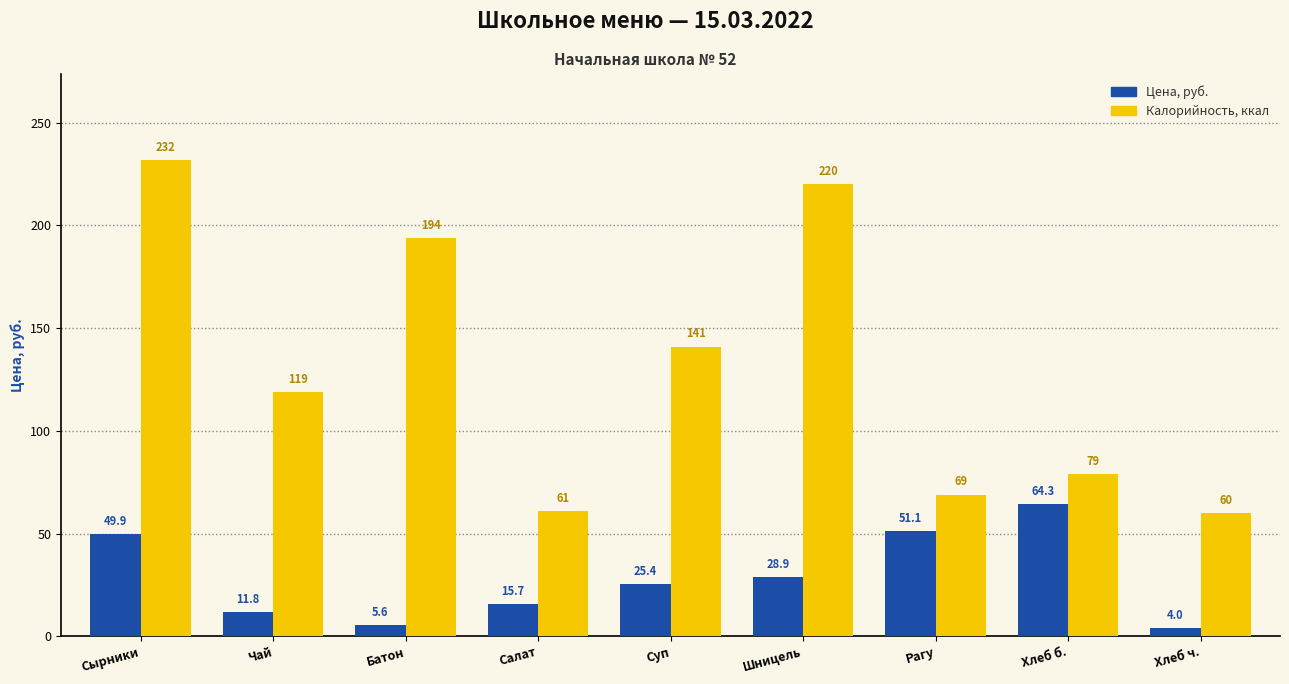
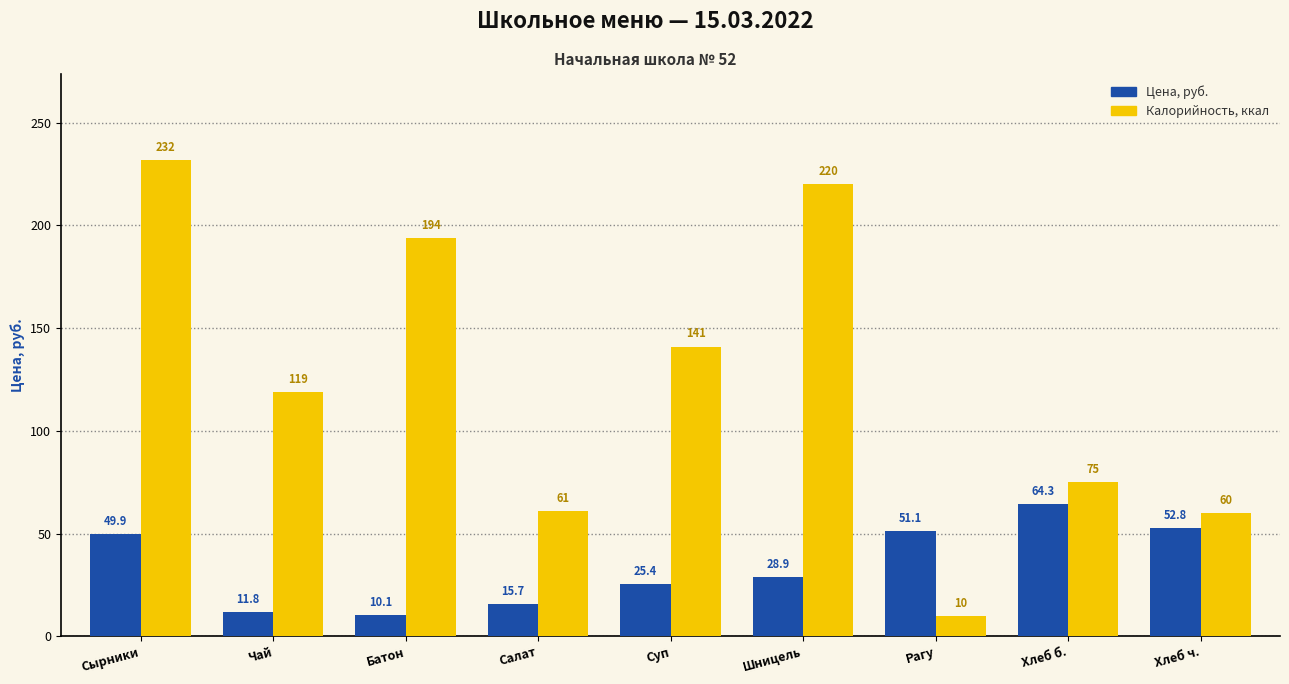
  {
    "Цена, руб.": {
      "Сырники": 49.9,
      "Чай": 11.8,
-     "Батон": 5.6,
+     "Батон": 10.1,
      "Салат": 15.7,
      "Суп": 25.4,
      "Шницель": 28.9,
      "Рагу": 51.1,
      "Хлеб б.": 64.3,
-     "Хлеб ч.": 4.0
+     "Хлеб ч.": 52.8
    },
    "Калорийность, ккал": {
      "Сырники": 232,
      "Чай": 119,
      "Батон": 194,
      "Салат": 61,
      "Суп": 141,
      "Шницель": 220,
-     "Рагу": 69,
-     "Хлеб б.": 79,
+     "Рагу": 10,
+     "Хлеб б.": 75,
      "Хлеб ч.": 60
    }
  }
